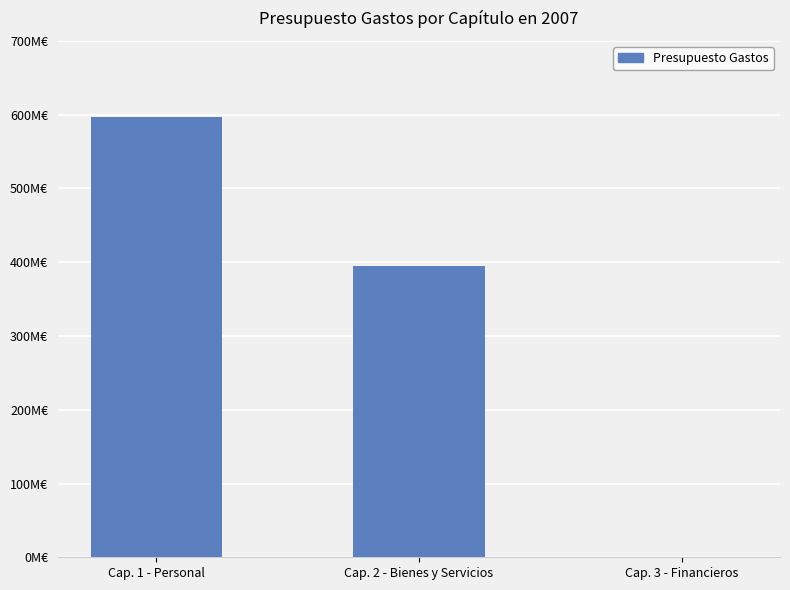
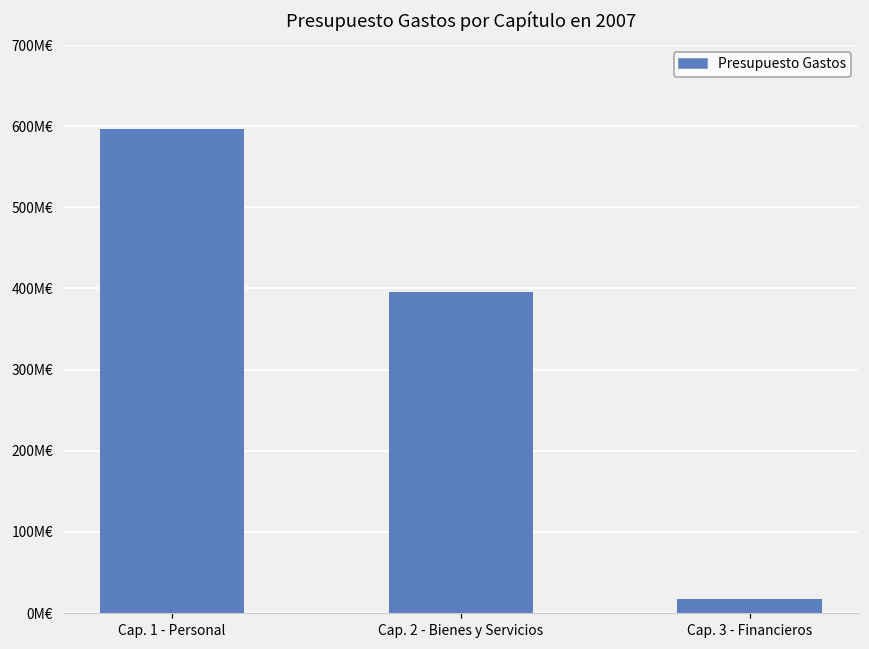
  {
    "Cap. 1 - Personal": "600M€",
    "Cap. 2 - Bienes y Servicios": "400M€",
-   "Cap. 3 - Financieros": "0M€"
+   "Cap. 3 - Financieros": "20M€"
  }
